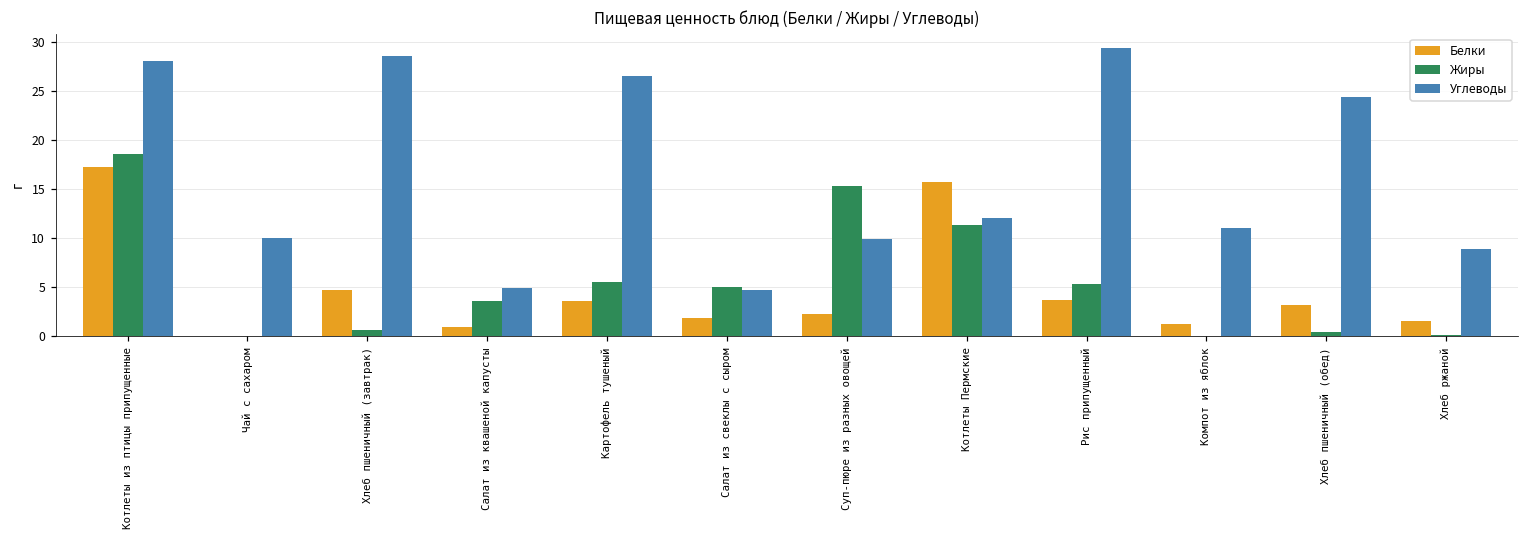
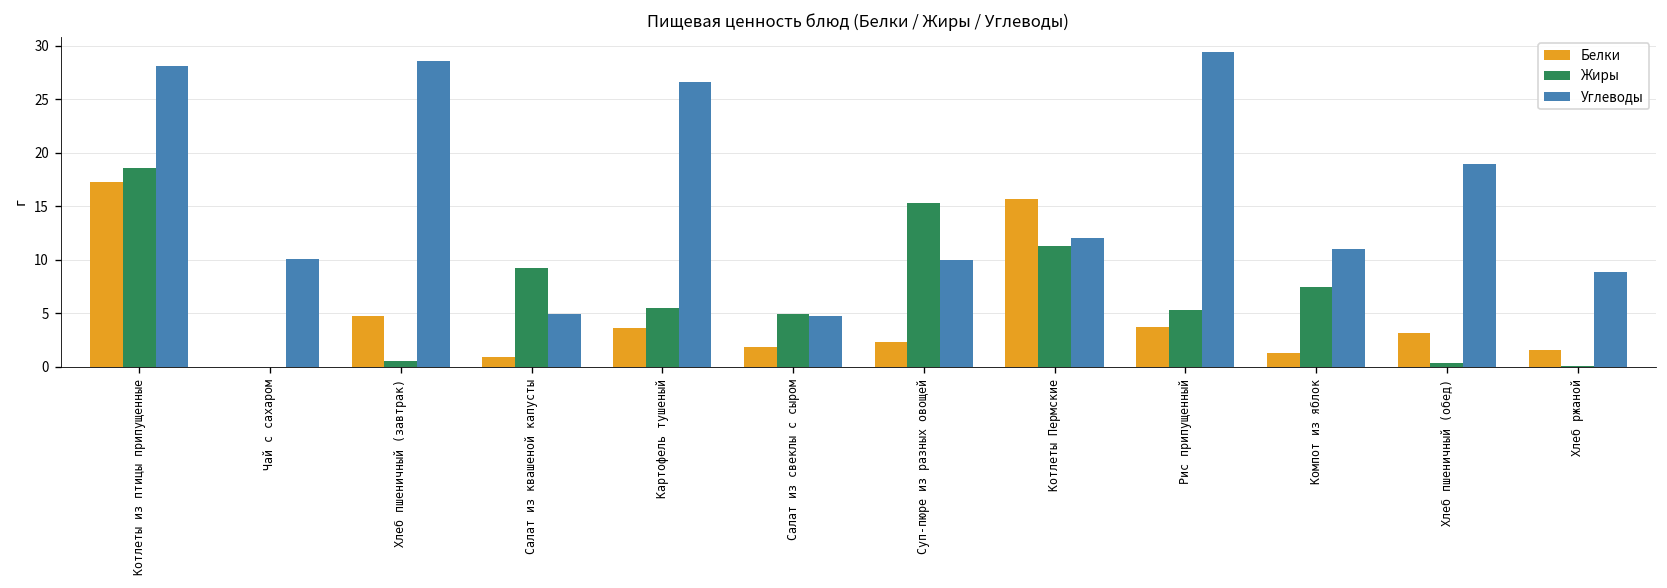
  {
    "Белки": {
      "Котлеты из птицы припущенные": 17,
      "Чай с сахаром": 0,
      "Хлеб пшеничный (завтрак)": 5,
      "Салат из квашеной капусты": 1,
      "Картофель тушеный": 4,
      "Салат из свеклы с сыром": 2,
      "Суп-пюре из разных овощей": 2,
      "Котлеты Пермские": 16,
      "Рис припущенный": 4,
      "Компот из яблок": 1,
      "Хлеб пшеничный (обед)": 3,
      "Хлеб ржаной": 2
    },
    "Жиры": {
      "Котлеты из птицы припущенные": 19,
      "Чай с сахаром": 0,
      "Хлеб пшеничный (завтрак)": 1,
-     "Салат из квашеной капусты": 4,
+     "Салат из квашеной капусты": 9,
      "Картофель тушеный": 6,
      "Салат из свеклы с сыром": 5,
      "Суп-пюре из разных овощей": 15,
      "Котлеты Пермские": 11,
      "Рис припущенный": 5,
-     "Компот из яблок": 0,
+     "Компот из яблок": 8,
      "Хлеб пшеничный (обед)": 0
    },
    "Углеводы": {
      "Котлеты из птицы припущенные": 28,
      "Чай с сахаром": 10,
      "Хлеб пшеничный (завтрак)": 29,
      "Салат из квашеной капусты": 5,
      "Картофель тушеный": 27,
      "Салат из свеклы с сыром": 5,
      "Суп-пюре из разных овощей": 10,
      "Котлеты Пермские": 12,
      "Рис припущенный": 29,
      "Компот из яблок": 11,
-     "Хлеб пшеничный (обед)": 24,
+     "Хлеб пшеничный (обед)": 19,
      "Хлеб ржаной": 9
    }
  }
